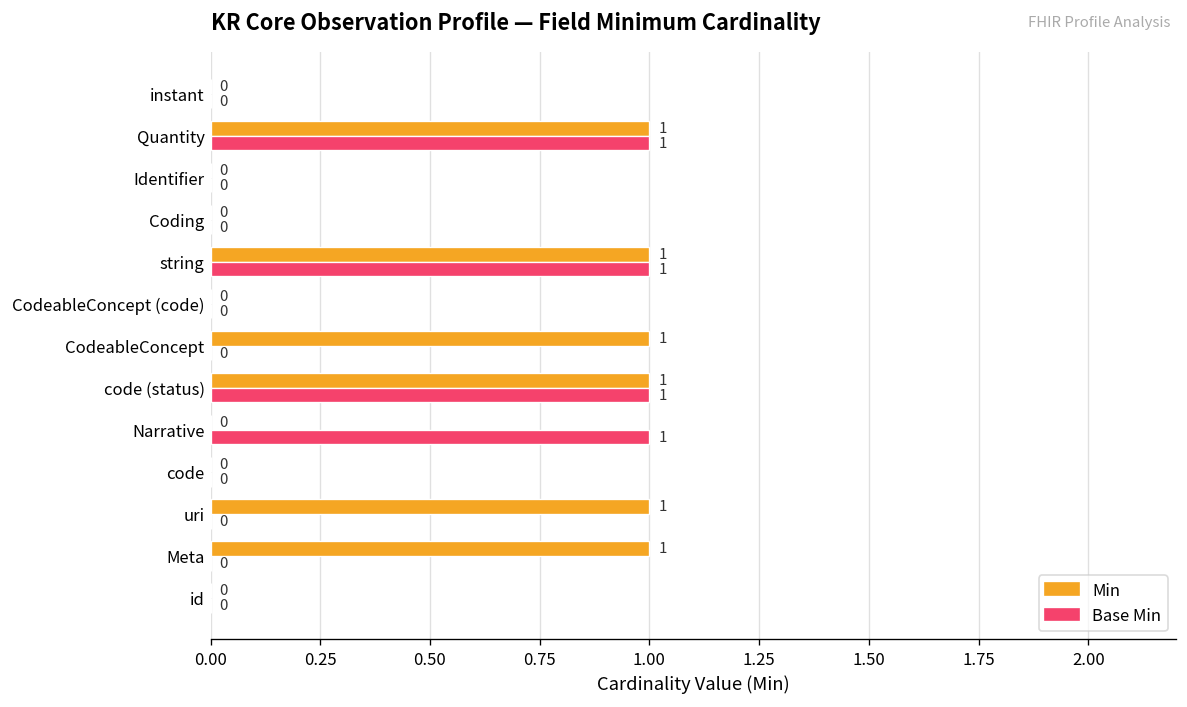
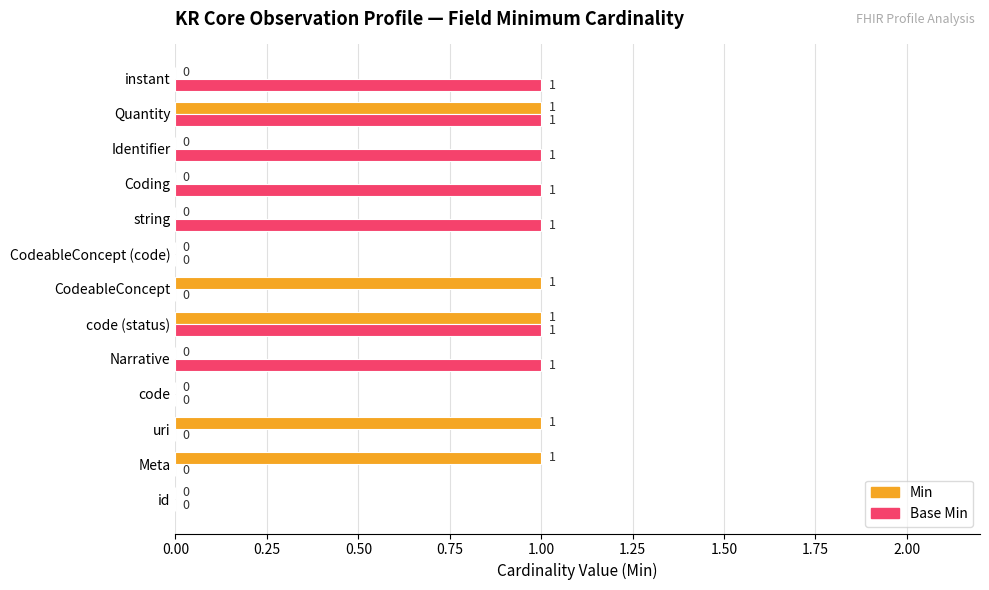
  {
    "Min": {
      "instant": 0,
      "Quantity": 1,
      "Identifier": 0,
      "Coding": 0,
-     "string": 1,
+     "string": 0,
      "CodeableConcept (code)": 0,
      "CodeableConcept": 1,
      "code (status)": 1,
      "Narrative": 0,
      "code": 0,
      "uri": 1,
      "Meta": 1,
      "id": 0
    },
    "Base Min": {
-     "instant": 0,
+     "instant": 1,
      "Quantity": 1,
-     "Identifier": 0,
-     "Coding": 0,
+     "Identifier": 1,
+     "Coding": 1,
      "string": 1,
      "CodeableConcept (code)": 0,
      "CodeableConcept": 0,
      "code (status)": 1,
      "Narrative": 1,
      "code": 0,
      "uri": 0,
      "Meta": 0,
      "id": 0
    }
  }
